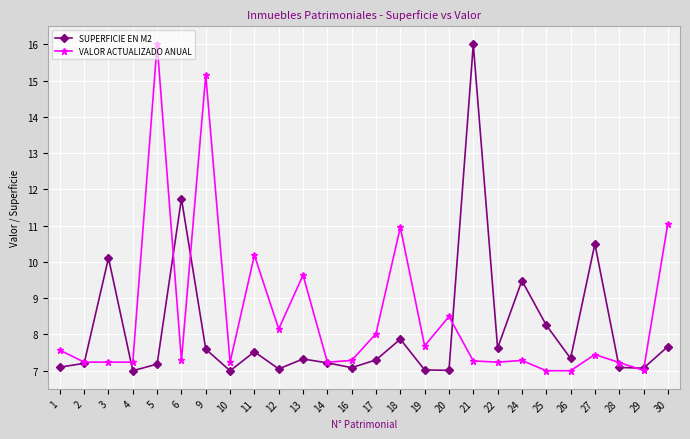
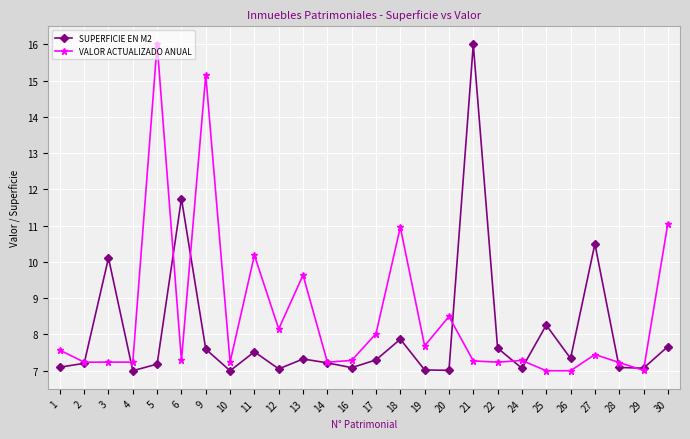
  {
    "SUPERFICIE EN M2": {
      "1": 7.1,
      "3": 10.1,
      "4": 7.0,
      "5": 7.2,
      "6": 11.7,
      "9": 7.6,
      "10": 7.0,
      "11": 7.5,
      "12": 7.1,
      "13": 7.3,
      "16": 7.1,
      "17": 7.3,
      "18": 7.9,
      "19": 7.0,
      "20": 7.0,
      "21": 16.0,
      "22": 7.6,
-     "24": 9.5,
+     "24": 7.1,
      "25": 8.3,
      "26": 7.3,
      "27": 10.5,
      "28": 7.1,
      "30": 7.7
    },
    "VALOR ACTUALIZADO ANUAL": {
      "1": 7.6,
      "3": 7.2,
      "4": 7.2,
      "6": 7.3,
      "9": 15.2,
      "10": 7.2,
      "11": 10.2,
      "12": 8.2,
      "13": 9.6,
      "16": 7.3,
      "17": 8.0,
      "18": 11.0,
      "19": 7.7,
      "20": 8.5,
      "21": 7.3,
      "22": 7.2,
      "24": 7.3,
      "25": 7.0,
      "26": 7.0,
      "27": 7.4,
      "28": 7.2,
      "30": 11.1
    }
  }
